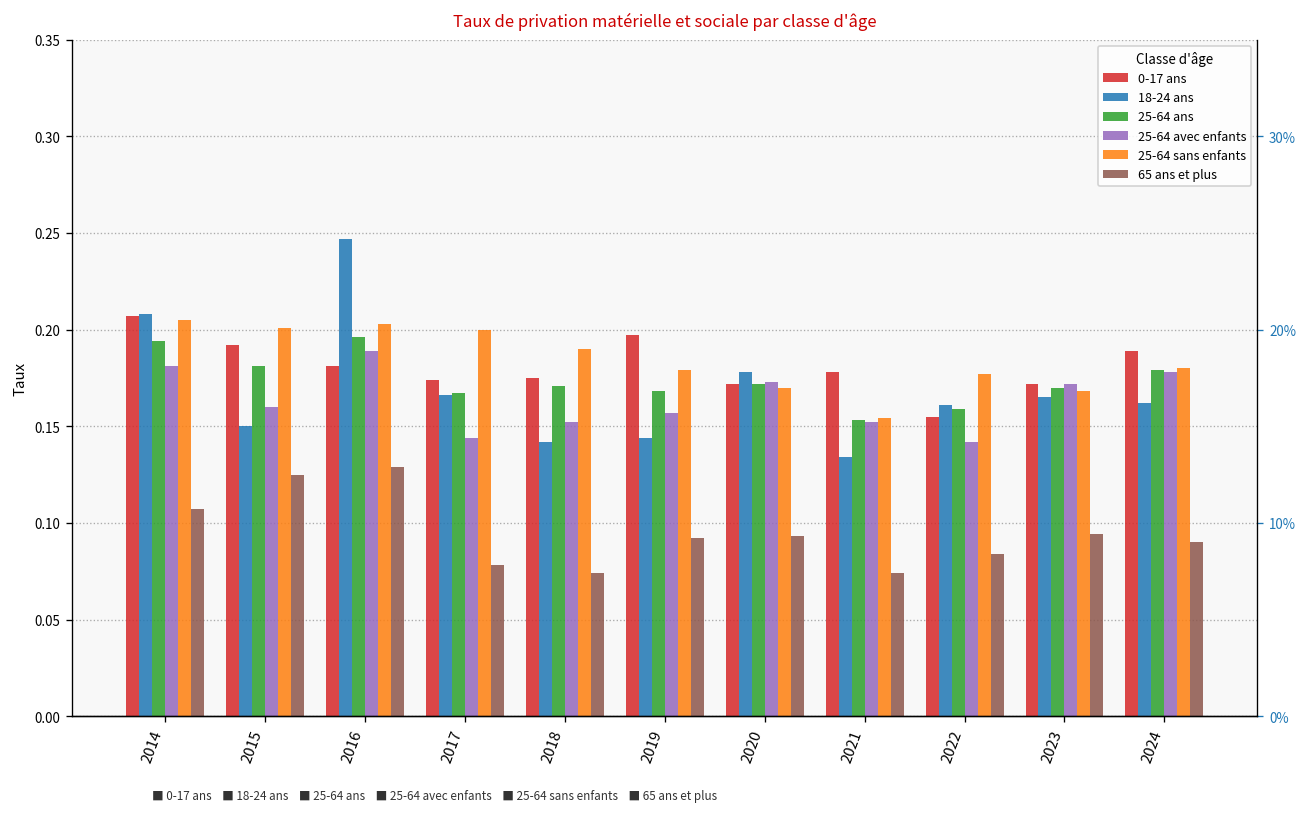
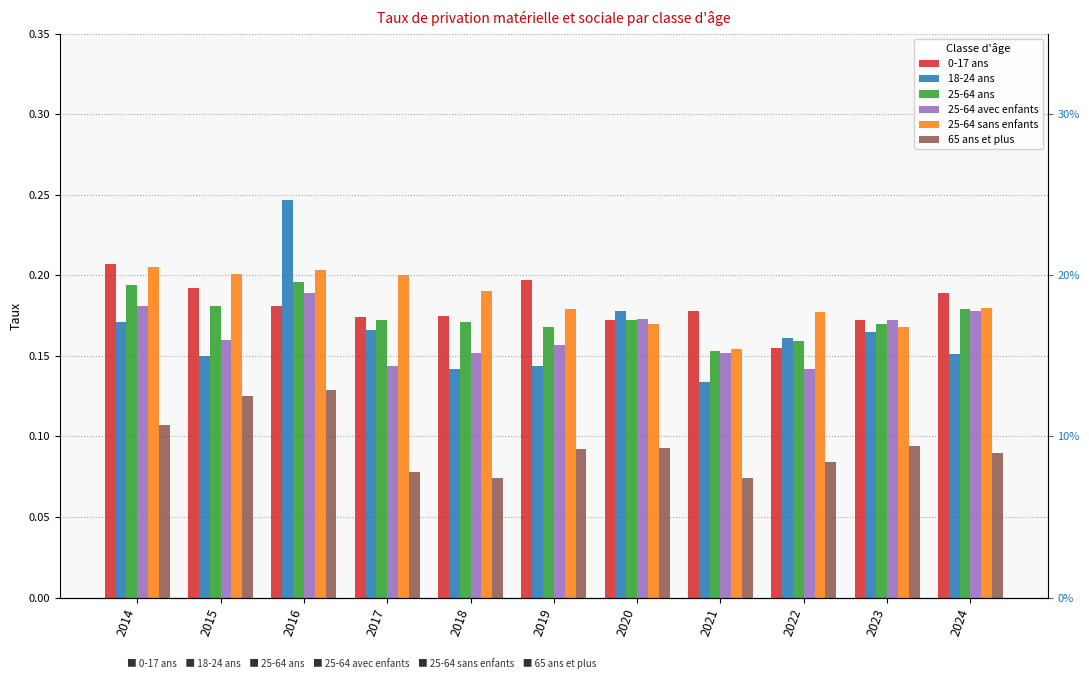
  {
    "0-17 ans": {
      "2014": 0.207,
      "2015": 0.192,
      "2016": 0.181,
      "2017": 0.174,
      "2018": 0.175,
      "2019": 0.197,
      "2020": 0.172,
      "2021": 0.178,
      "2022": 0.155,
      "2023": 0.172,
      "2024": 0.189
    },
    "18-24 ans": {
-     "2014": 0.208,
+     "2014": 0.171,
      "2015": 0.150,
      "2016": 0.247,
      "2017": 0.166,
      "2018": 0.142,
      "2019": 0.144,
      "2020": 0.178,
      "2021": 0.134,
      "2022": 0.161,
      "2023": 0.165,
-     "2024": 0.162
+     "2024": 0.151
    },
    "25-64 ans": {
      "2014": 0.194,
      "2015": 0.181,
      "2016": 0.196,
-     "2017": 0.167,
+     "2017": 0.172,
      "2018": 0.171,
      "2019": 0.168,
      "2020": 0.172,
      "2021": 0.153,
      "2022": 0.159,
      "2023": 0.170,
      "2024": 0.179
    },
    "25-64 avec enfants": {
      "2014": 0.181,
      "2015": 0.160,
      "2016": 0.189,
      "2017": 0.144,
      "2018": 0.152,
      "2019": 0.157,
      "2020": 0.173,
      "2021": 0.152,
      "2022": 0.142,
      "2023": 0.172,
      "2024": 0.178
    },
    "25-64 sans enfants": {
      "2014": 0.205,
      "2015": 0.201,
      "2016": 0.203,
      "2017": 0.200,
      "2018": 0.190,
      "2019": 0.179,
      "2020": 0.170,
      "2021": 0.154,
      "2022": 0.177,
      "2023": 0.168,
      "2024": 0.180
    },
    "65 ans et plus": {
      "2014": 0.107,
      "2015": 0.125,
      "2016": 0.129,
      "2017": 0.078,
      "2018": 0.074,
      "2019": 0.092,
      "2020": 0.093,
      "2021": 0.074,
      "2022": 0.084,
      "2023": 0.094,
      "2024": 0.090
    }
  }
